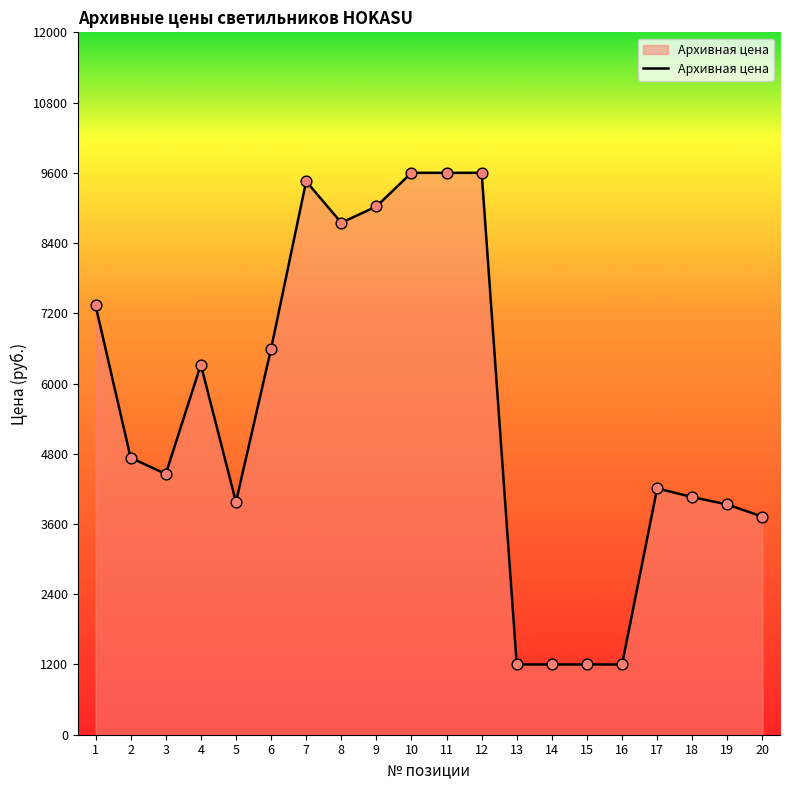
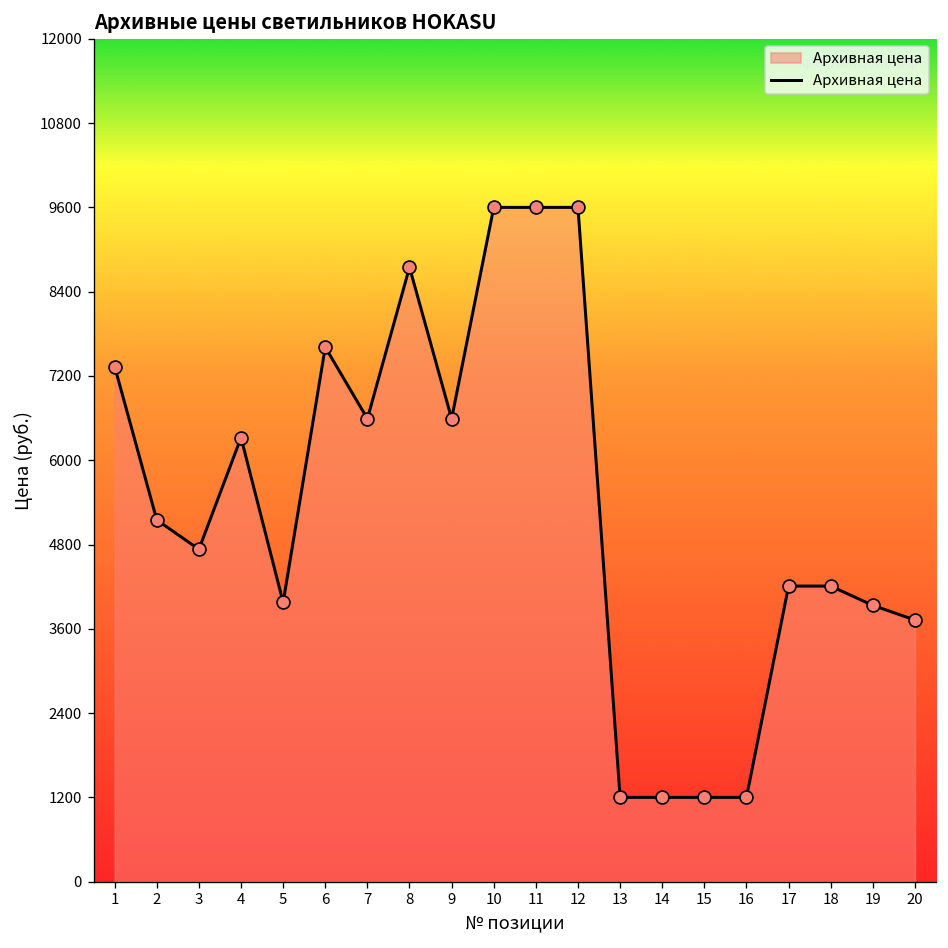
  {
    "1": 7300,
-   "2": 4700,
-   "3": 4500,
+   "2": 5100,
+   "3": 4700,
    "4": 6300,
    "5": 4000,
-   "6": 6600,
-   "7": 9500,
+   "6": 7600,
+   "7": 6600,
    "8": 8700,
-   "9": 9000,
+   "9": 6600,
    "10": 9600,
    "11": 9600,
    "12": 9600,
    "13": 1200,
    "14": 1200,
    "15": 1200,
    "16": 1200,
    "17": 4200,
-   "18": 4100,
+   "18": 4200,
    "19": 3900,
    "20": 3700
  }
